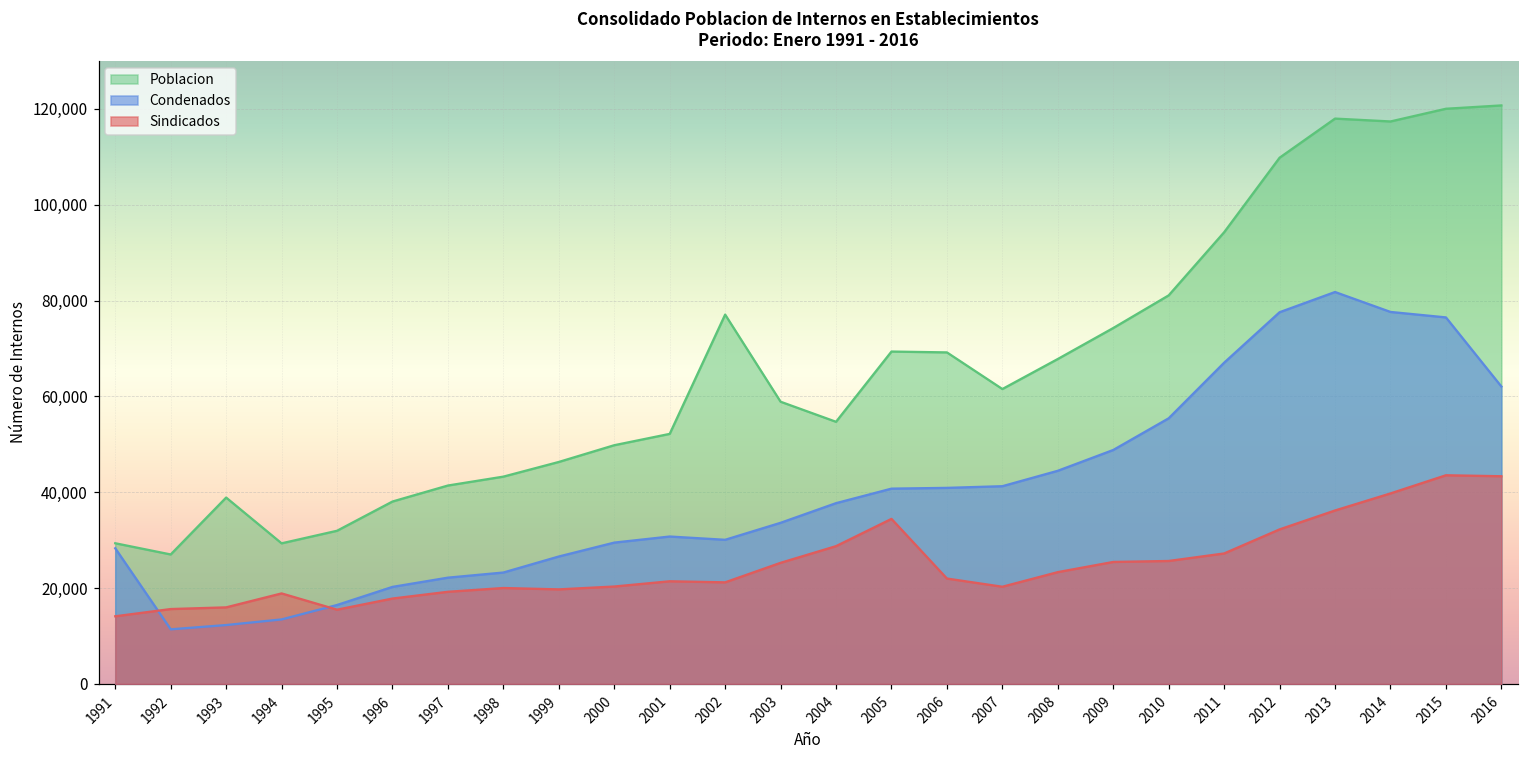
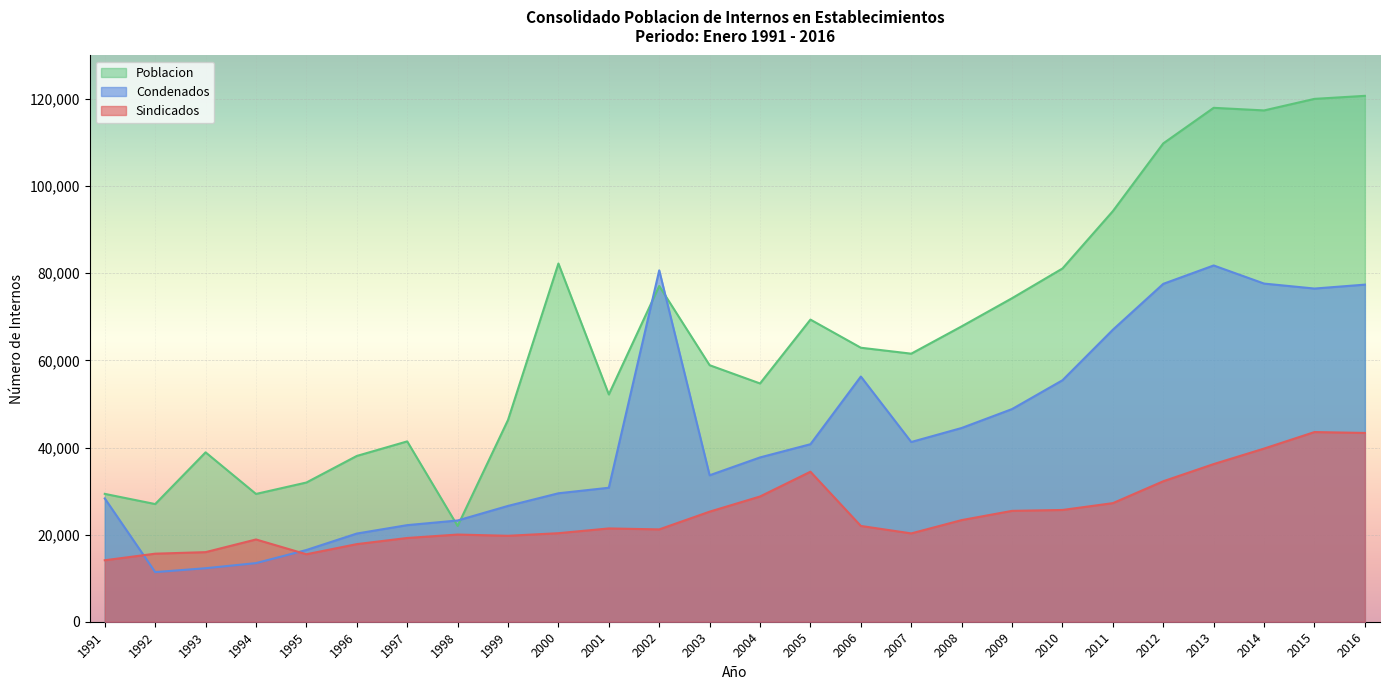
  {
    "Poblacion": {
      "1991": "29,000",
      "1992": "27,000",
      "1993": "39,000",
      "1994": "29,000",
      "1995": "32,000",
      "1996": "38,000",
      "1997": "41,000",
-     "1998": "43,000",
+     "1998": "22,000",
      "1999": "46,000",
-     "2000": "50,000",
+     "2000": "82,000",
      "2001": "52,000",
      "2002": "77,000",
      "2003": "59,000",
      "2004": "55,000",
      "2005": "69,000",
-     "2006": "69,000",
+     "2006": "63,000",
      "2007": "62,000",
      "2008": "68,000",
      "2009": "74,000",
      "2010": "81,000",
      "2011": "94,000",
      "2012": "110,000",
      "2013": "118,000",
      "2014": "117,000",
      "2015": "120,000",
      "2016": "121,000"
    },
    "Condenados": {
      "1991": "28,000",
      "1992": "11,000",
      "1993": "12,000",
      "1994": "13,000",
      "1995": "16,000",
      "1996": "20,000",
      "1997": "22,000",
      "1998": "23,000",
      "1999": "27,000",
      "2000": "29,000",
      "2001": "31,000",
-     "2002": "30,000",
+     "2002": "81,000",
      "2003": "34,000",
      "2004": "38,000",
      "2005": "41,000",
-     "2006": "41,000",
+     "2006": "56,000",
      "2007": "41,000",
      "2008": "44,000",
      "2009": "49,000",
      "2010": "55,000",
      "2011": "67,000",
      "2012": "78,000",
      "2013": "82,000",
      "2014": "78,000",
      "2015": "76,000",
-     "2016": "62,000"
+     "2016": "77,000"
    },
    "Sindicados": {
      "1991": "14,000",
      "1992": "16,000",
      "1993": "16,000",
      "1994": "19,000",
      "1995": "15,000",
      "1996": "18,000",
      "1997": "19,000",
      "1998": "20,000",
      "1999": "20,000",
      "2000": "20,000",
      "2001": "21,000",
      "2002": "21,000",
      "2003": "25,000",
      "2004": "29,000",
      "2005": "34,000",
      "2006": "22,000",
      "2007": "20,000",
      "2008": "23,000",
      "2009": "25,000",
      "2010": "26,000",
      "2011": "27,000",
      "2012": "32,000",
      "2013": "36,000",
      "2014": "40,000",
      "2015": "44,000",
      "2016": "43,000"
    }
  }
